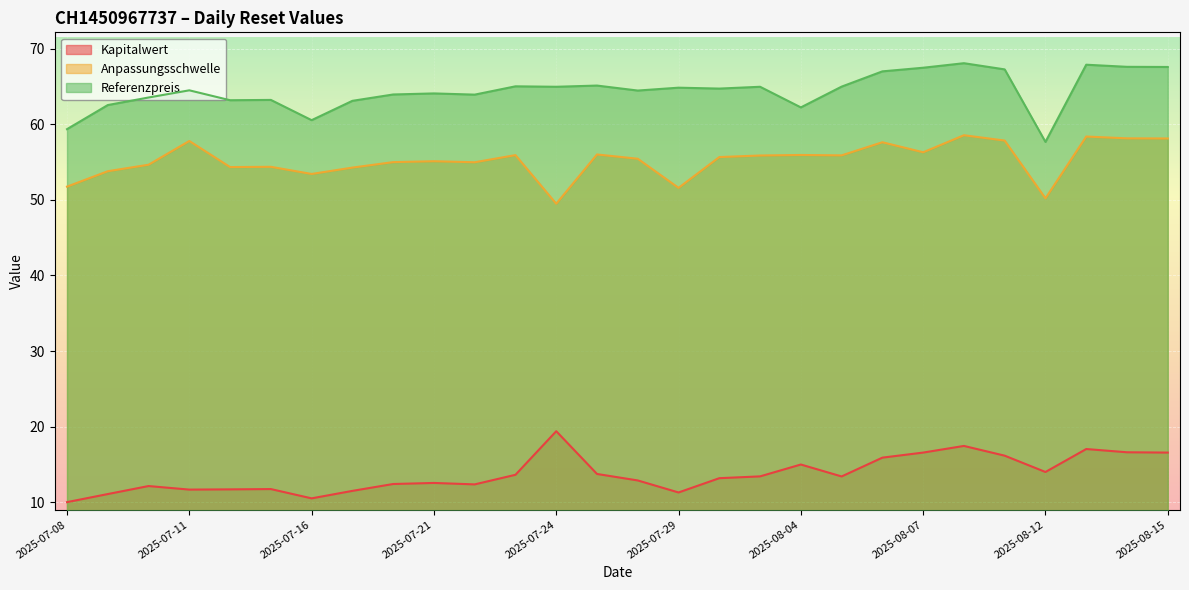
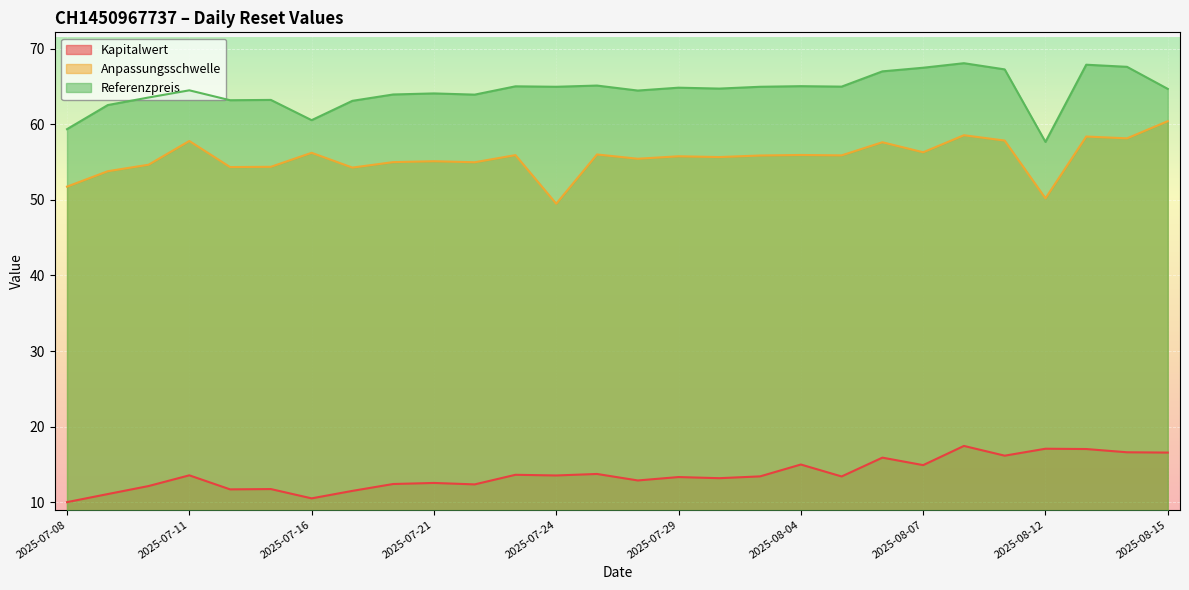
  {
    "Kapitalwert": {
      "2025-07-08": 10,
-     "2025-07-11": 12,
+     "2025-07-11": 14,
      "2025-07-16": 11,
      "2025-07-21": 13,
-     "2025-07-24": 19,
-     "2025-07-29": 11,
+     "2025-07-24": 14,
+     "2025-07-29": 13,
      "2025-08-04": 15,
-     "2025-08-07": 17,
-     "2025-08-12": 14,
+     "2025-08-07": 15,
+     "2025-08-12": 17,
      "2025-08-15": 17
    },
    "Anpassungsschwelle": {
      "2025-07-08": 52,
      "2025-07-11": 58,
-     "2025-07-16": 53,
+     "2025-07-16": 56,
      "2025-07-21": 55,
      "2025-07-24": 49,
-     "2025-07-29": 52,
+     "2025-07-29": 56,
      "2025-08-04": 56,
      "2025-08-07": 56,
      "2025-08-12": 50,
-     "2025-08-15": 58
+     "2025-08-15": 60
    },
    "Referenzpreis": {
      "2025-07-08": 59,
      "2025-07-16": 61,
      "2025-07-21": 64,
      "2025-07-24": 65,
      "2025-07-29": 65,
-     "2025-08-04": 62,
+     "2025-08-04": 65,
      "2025-08-07": 68,
      "2025-08-12": 58,
-     "2025-08-15": 68
+     "2025-08-15": 65
    }
  }
